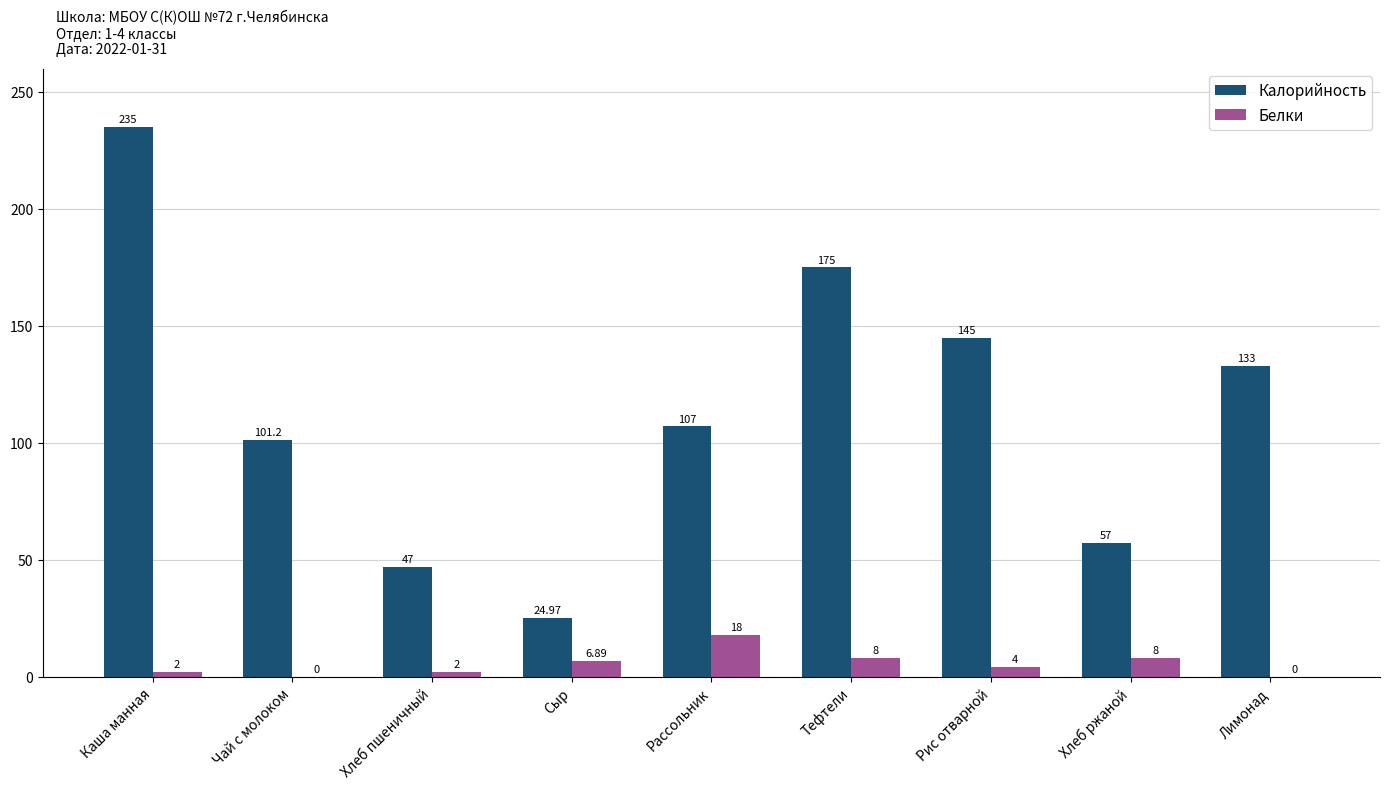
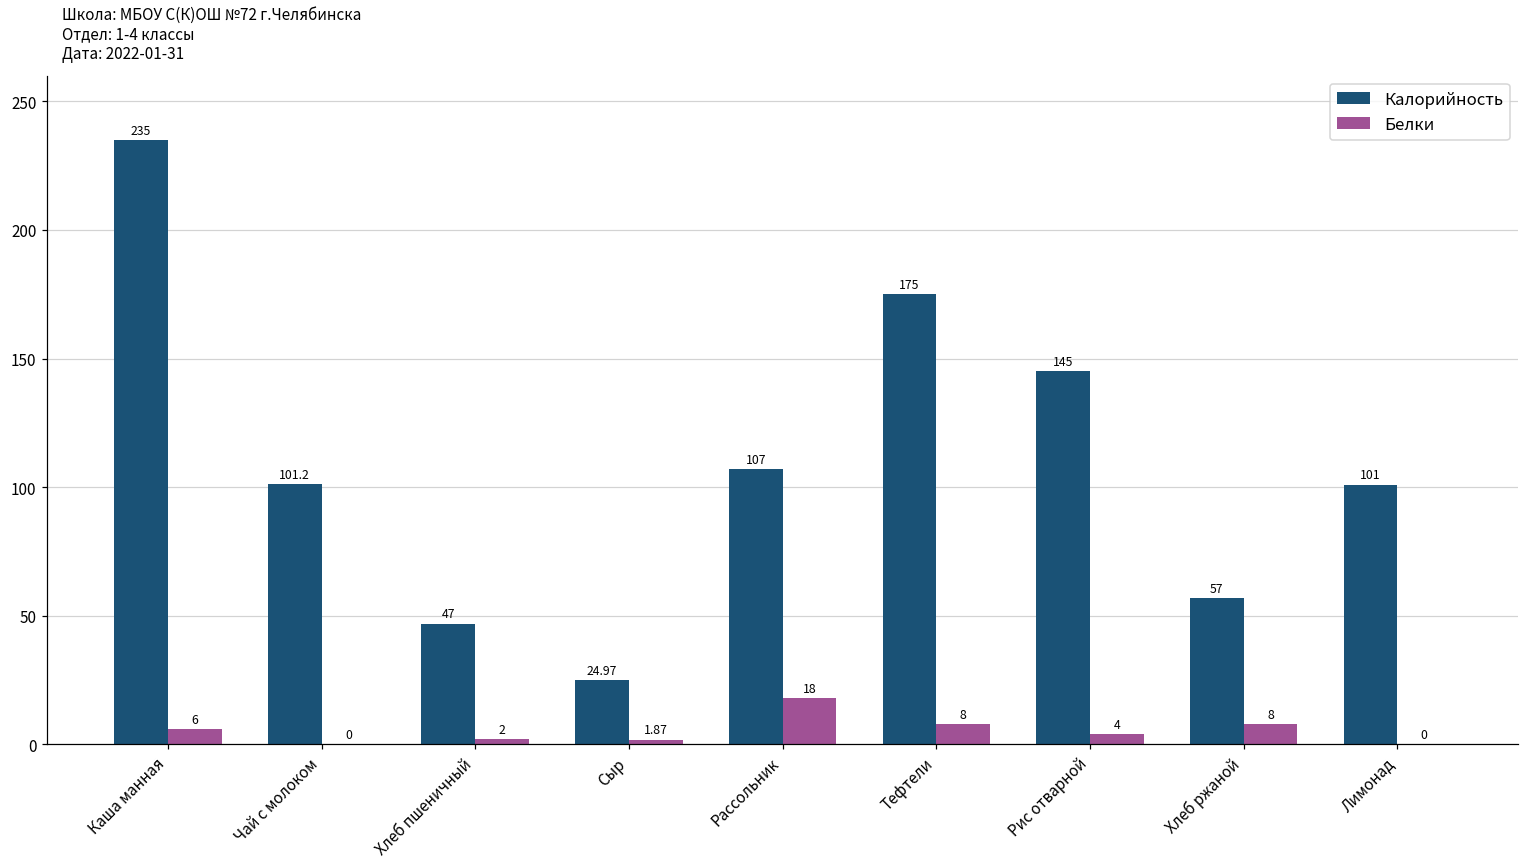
  {
    "Калорийность": {
      "Каша манная": 235,
      "Чай с молоком": 101.2,
      "Хлеб пшеничный": 47,
      "Сыр": 24.97,
      "Рассольник": 107,
      "Тефтели": 175,
      "Рис отварной": 145,
      "Хлеб ржаной": 57,
-     "Лимонад": 133
+     "Лимонад": 101
    },
    "Белки": {
-     "Каша манная": 2,
+     "Каша манная": 6,
      "Чай с молоком": 0,
      "Хлеб пшеничный": 2,
-     "Сыр": 6.89,
+     "Сыр": 1.87,
      "Рассольник": 18,
      "Тефтели": 8,
      "Рис отварной": 4,
      "Хлеб ржаной": 8,
      "Лимонад": 0
    }
  }
